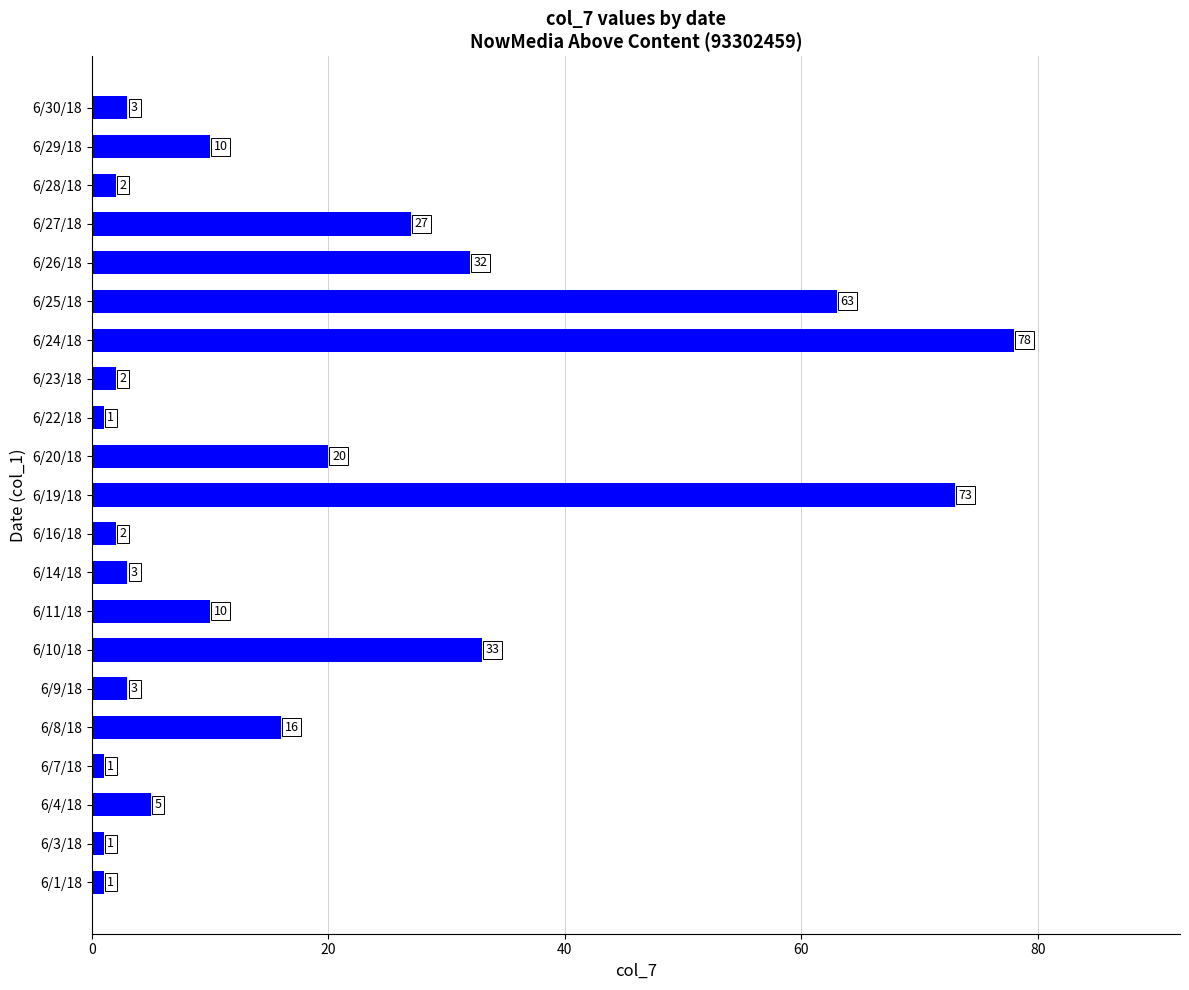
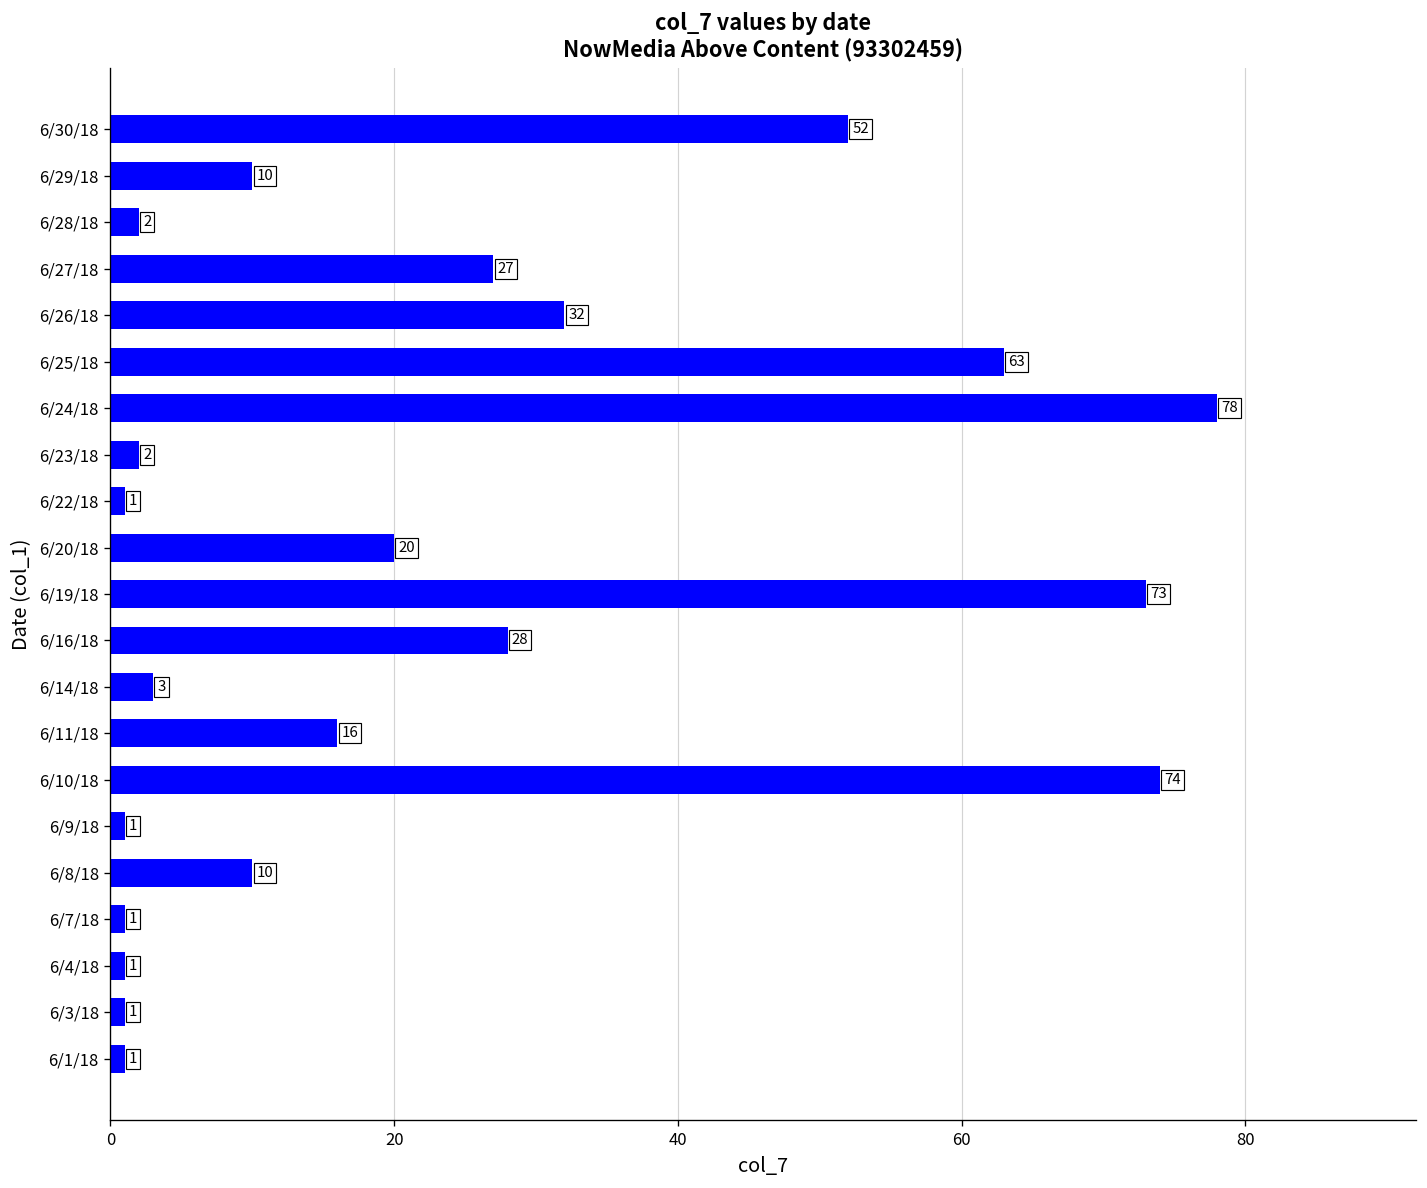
  {
-   "6/30/18": 3,
-   "6/16/18": 2,
-   "6/11/18": 10,
-   "6/10/18": 33,
-   "6/9/18": 3,
-   "6/8/18": 16,
-   "6/4/18": 5
+   "6/30/18": 52,
+   "6/16/18": 28,
+   "6/11/18": 16,
+   "6/10/18": 74,
+   "6/9/18": 1,
+   "6/8/18": 10,
+   "6/4/18": 1
  }
